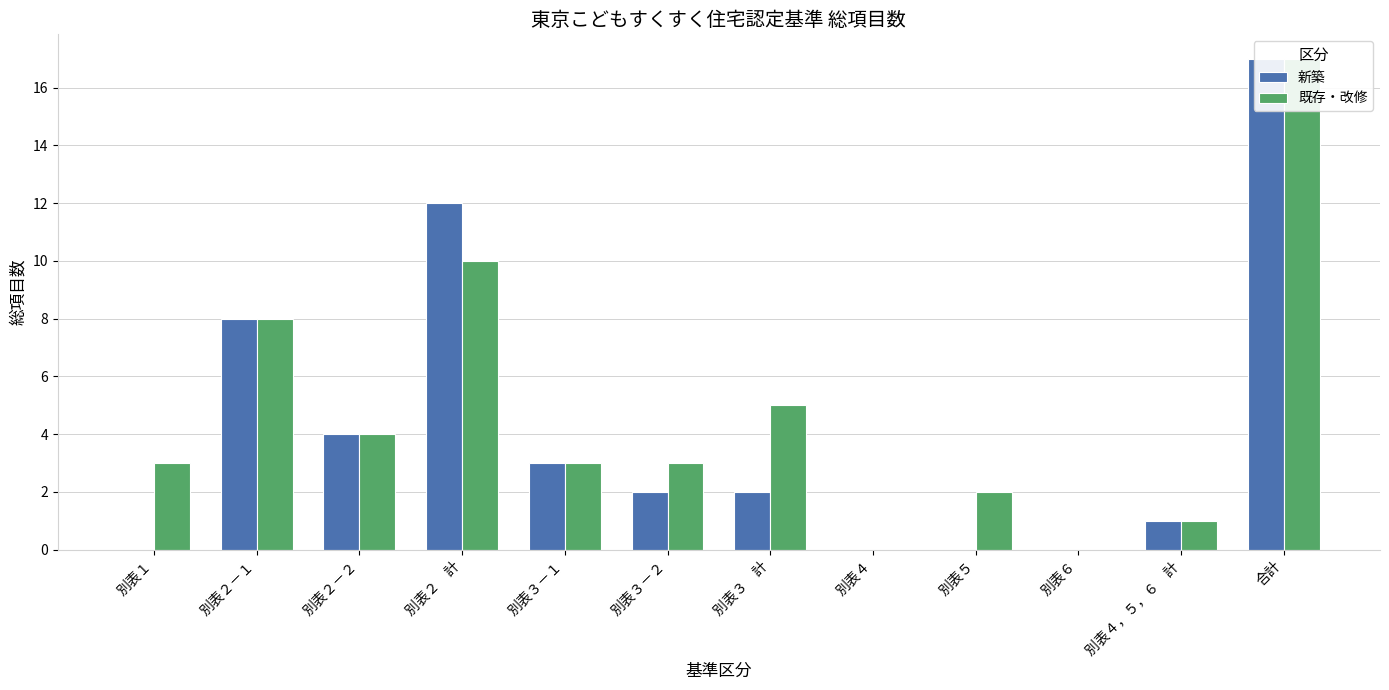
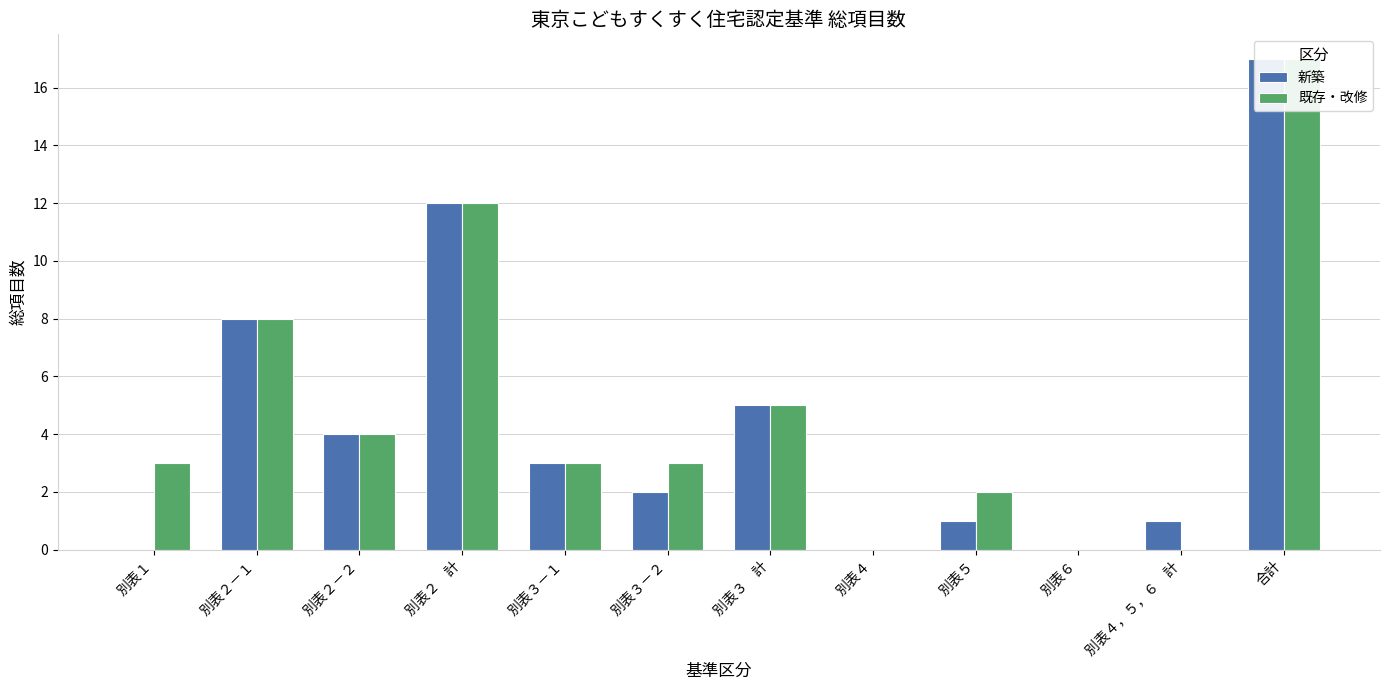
  {
    "新築": {
      "別表１": 0,
      "別表２－１": 8,
      "別表２－２": 4,
      "別表２ 計": 12,
      "別表３－１": 3,
      "別表３－２": 2,
-     "別表３ 計": 2,
+     "別表３ 計": 5,
      "別表４": 0,
-     "別表５": 0,
+     "別表５": 1,
      "別表６": 0,
      "別表４，５，６ 計": 1
    },
    "既存・改修": {
      "別表１": 3,
      "別表２－１": 8,
      "別表２－２": 4,
-     "別表２ 計": 10,
+     "別表２ 計": 12,
      "別表３－１": 3,
      "別表３－２": 3,
      "別表３ 計": 5,
      "別表４": 0,
      "別表５": 2,
      "別表６": 0,
-     "別表４，５，６ 計": 1
+     "別表４，５，６ 計": 0
    }
  }
